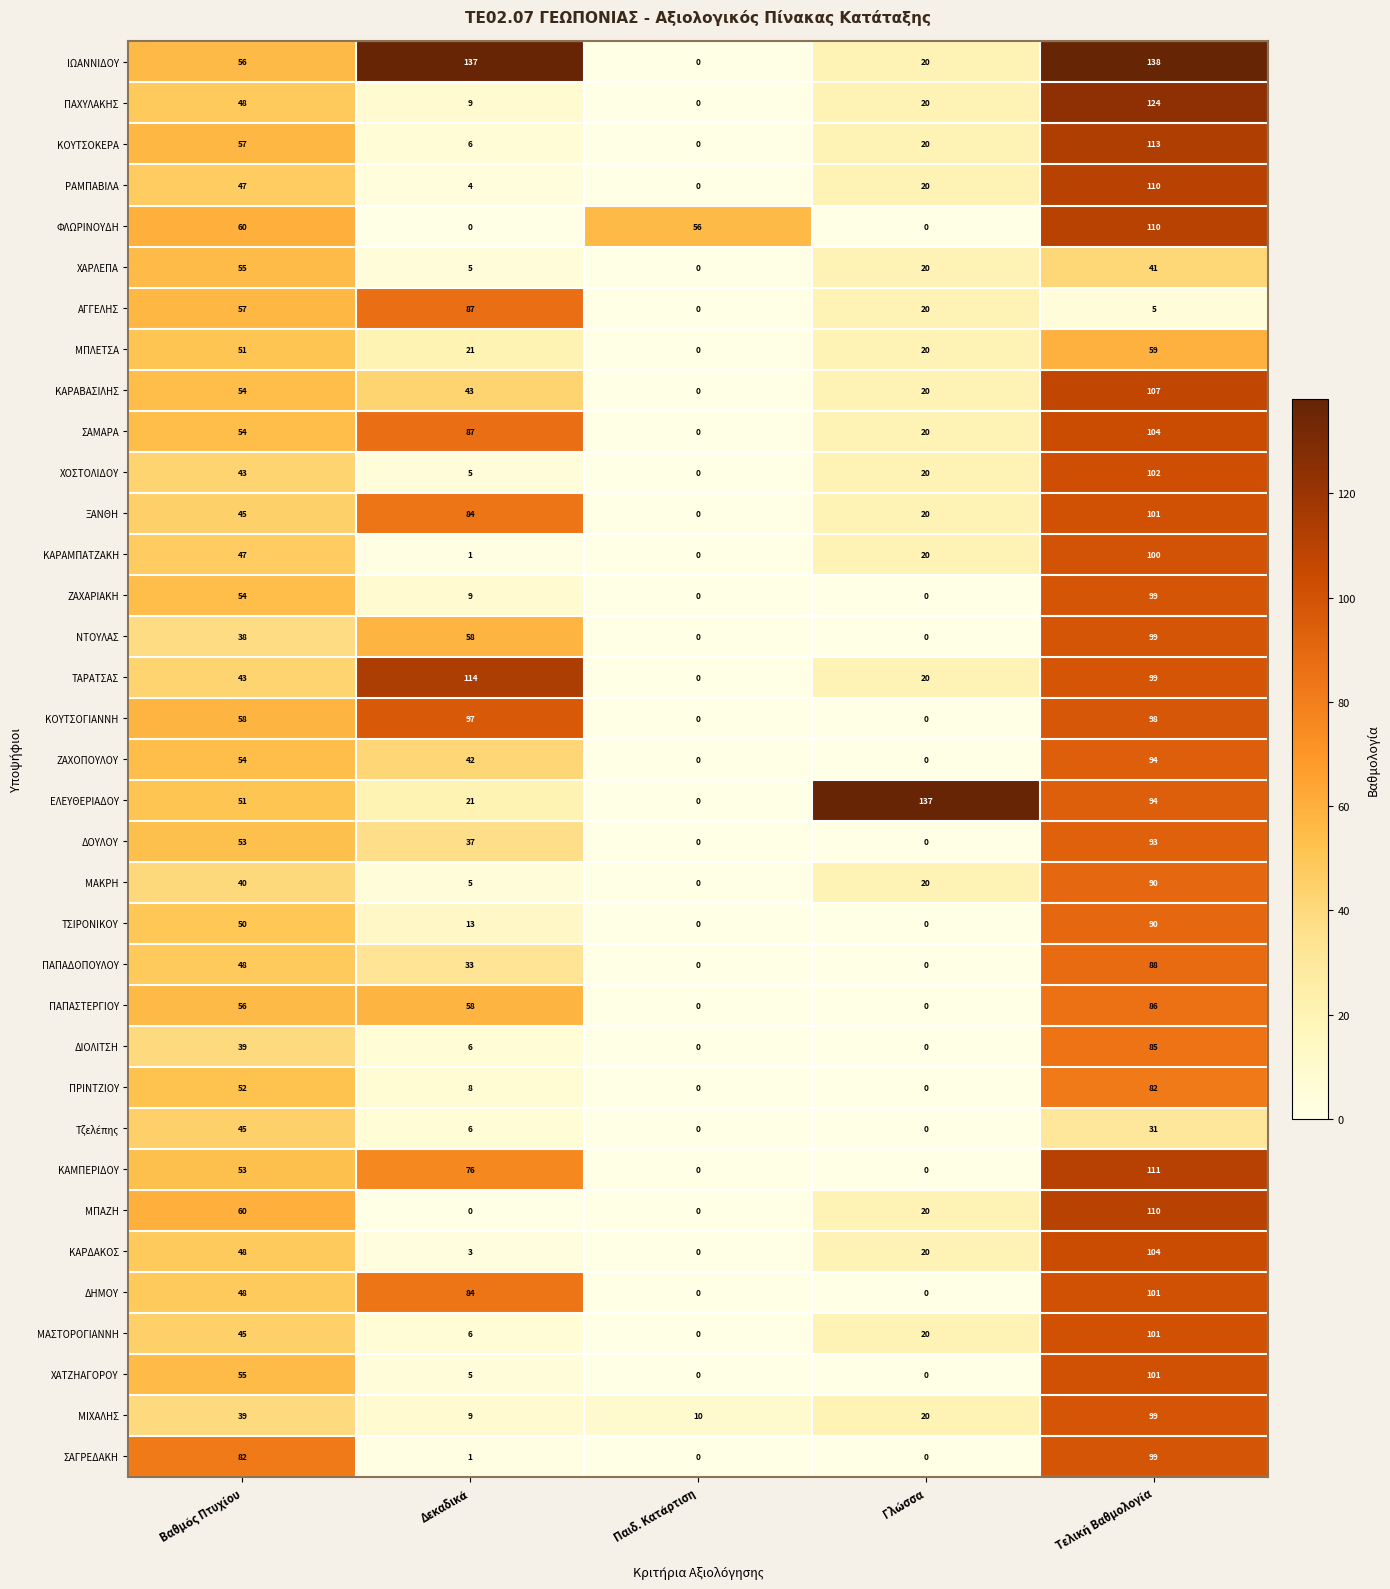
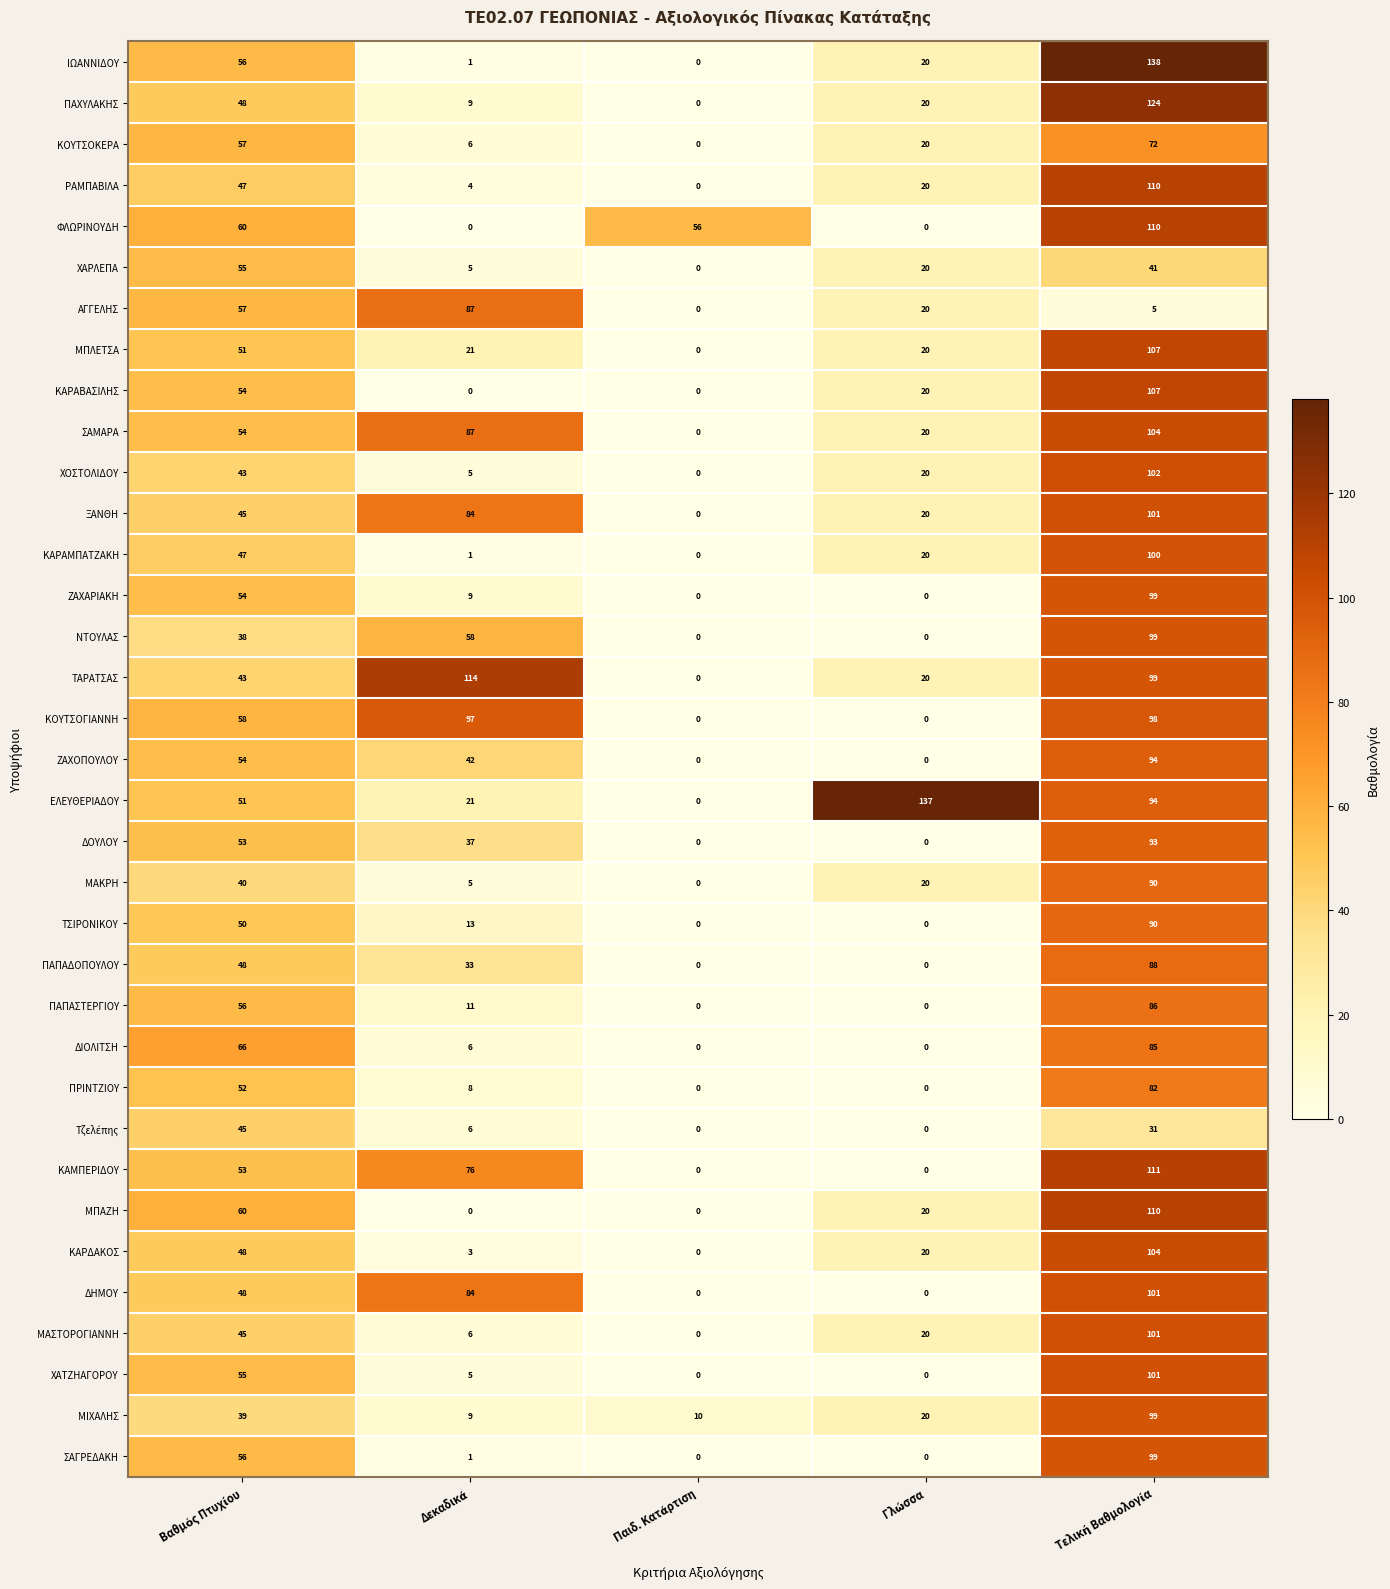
  {
    "ΙΩΑΝΝΙΔΟΥ": {
      "Βαθμός Πτυχίου": 56,
-     "Δεκαδικά": 137,
+     "Δεκαδικά": 1,
      "Παιδ. Κατάρτιση": 0,
      "Γλώσσα": 20,
      "Τελική Βαθμολογία": 138
    },
    "ΠΑΧΥΛΑΚΗΣ": {
      "Βαθμός Πτυχίου": 48,
      "Δεκαδικά": 9,
      "Παιδ. Κατάρτιση": 0,
      "Γλώσσα": 20,
      "Τελική Βαθμολογία": 124
    },
    "ΚΟΥΤΣΟΚΕΡΑ": {
      "Βαθμός Πτυχίου": 57,
      "Δεκαδικά": 6,
      "Παιδ. Κατάρτιση": 0,
      "Γλώσσα": 20,
-     "Τελική Βαθμολογία": 113
+     "Τελική Βαθμολογία": 72
    },
    "ΡΑΜΠΑΒΙΛΑ": {
      "Βαθμός Πτυχίου": 47,
      "Δεκαδικά": 4,
      "Παιδ. Κατάρτιση": 0,
      "Γλώσσα": 20,
      "Τελική Βαθμολογία": 110
    },
    "ΦΛΩΡΙΝΟΥΔΗ": {
      "Βαθμός Πτυχίου": 60,
      "Δεκαδικά": 0,
      "Παιδ. Κατάρτιση": 56,
      "Γλώσσα": 0,
      "Τελική Βαθμολογία": 110
    },
    "ΧΑΡΛΕΠΑ": {
      "Βαθμός Πτυχίου": 55,
      "Δεκαδικά": 5,
      "Παιδ. Κατάρτιση": 0,
      "Γλώσσα": 20,
      "Τελική Βαθμολογία": 41
    },
    "ΑΓΓΕΛΗΣ": {
      "Βαθμός Πτυχίου": 57,
      "Δεκαδικά": 87,
      "Παιδ. Κατάρτιση": 0,
      "Γλώσσα": 20,
      "Τελική Βαθμολογία": 5
    },
    "ΜΠΛΕΤΣΑ": {
      "Βαθμός Πτυχίου": 51,
      "Δεκαδικά": 21,
      "Παιδ. Κατάρτιση": 0,
      "Γλώσσα": 20,
-     "Τελική Βαθμολογία": 59
+     "Τελική Βαθμολογία": 107
    },
    "ΚΑΡΑΒΑΣΙΛΗΣ": {
      "Βαθμός Πτυχίου": 54,
-     "Δεκαδικά": 43,
+     "Δεκαδικά": 0,
      "Παιδ. Κατάρτιση": 0,
      "Γλώσσα": 20,
      "Τελική Βαθμολογία": 107
    },
    "ΣΑΜΑΡΑ": {
      "Βαθμός Πτυχίου": 54,
      "Δεκαδικά": 87,
      "Παιδ. Κατάρτιση": 0,
      "Γλώσσα": 20,
      "Τελική Βαθμολογία": 104
    },
    "ΧΟΣΤΟΛΙΔΟΥ": {
      "Βαθμός Πτυχίου": 43,
      "Δεκαδικά": 5,
      "Παιδ. Κατάρτιση": 0,
      "Γλώσσα": 20,
      "Τελική Βαθμολογία": 102
    },
    "ΞΑΝΘΗ": {
      "Βαθμός Πτυχίου": 45,
      "Δεκαδικά": 84,
      "Παιδ. Κατάρτιση": 0,
      "Γλώσσα": 20,
      "Τελική Βαθμολογία": 101
    },
    "ΚΑΡΑΜΠΑΤΖΑΚΗ": {
      "Βαθμός Πτυχίου": 47,
      "Δεκαδικά": 1,
      "Παιδ. Κατάρτιση": 0,
      "Γλώσσα": 20,
      "Τελική Βαθμολογία": 100
    },
    "ΖΑΧΑΡΙΑΚΗ": {
      "Βαθμός Πτυχίου": 54,
      "Δεκαδικά": 9,
      "Παιδ. Κατάρτιση": 0,
      "Γλώσσα": 0,
      "Τελική Βαθμολογία": 99
    },
    "ΝΤΟΥΛΑΣ": {
      "Βαθμός Πτυχίου": 38,
      "Δεκαδικά": 58,
      "Παιδ. Κατάρτιση": 0,
      "Γλώσσα": 0,
      "Τελική Βαθμολογία": 99
    },
    "ΤΑΡΑΤΣΑΣ": {
      "Βαθμός Πτυχίου": 43,
      "Δεκαδικά": 114,
      "Παιδ. Κατάρτιση": 0,
      "Γλώσσα": 20,
      "Τελική Βαθμολογία": 99
    },
    "ΚΟΥΤΣΟΓΙΑΝΝΗ": {
      "Βαθμός Πτυχίου": 58,
      "Δεκαδικά": 97,
      "Παιδ. Κατάρτιση": 0,
      "Γλώσσα": 0,
      "Τελική Βαθμολογία": 98
    },
    "ΖΑΧΟΠΟΥΛΟΥ": {
      "Βαθμός Πτυχίου": 54,
      "Δεκαδικά": 42,
      "Παιδ. Κατάρτιση": 0,
      "Γλώσσα": 0,
      "Τελική Βαθμολογία": 94
    },
    "ΕΛΕΥΘΕΡΙΑΔΟΥ": {
      "Βαθμός Πτυχίου": 51,
      "Δεκαδικά": 21,
      "Παιδ. Κατάρτιση": 0,
      "Γλώσσα": 137,
      "Τελική Βαθμολογία": 94
    },
    "ΔΟΥΛΟΥ": {
      "Βαθμός Πτυχίου": 53,
      "Δεκαδικά": 37,
      "Παιδ. Κατάρτιση": 0,
      "Γλώσσα": 0,
      "Τελική Βαθμολογία": 93
    },
    "ΜΑΚΡΗ": {
      "Βαθμός Πτυχίου": 40,
      "Δεκαδικά": 5,
      "Παιδ. Κατάρτιση": 0,
      "Γλώσσα": 20,
      "Τελική Βαθμολογία": 90
    },
    "ΤΣΙΡΟΝΙΚΟΥ": {
      "Βαθμός Πτυχίου": 50,
      "Δεκαδικά": 13,
      "Παιδ. Κατάρτιση": 0,
      "Γλώσσα": 0,
      "Τελική Βαθμολογία": 90
    },
    "ΠΑΠΑΔΟΠΟΥΛΟΥ": {
      "Βαθμός Πτυχίου": 48,
      "Δεκαδικά": 33,
      "Παιδ. Κατάρτιση": 0,
      "Γλώσσα": 0,
      "Τελική Βαθμολογία": 88
    },
    "ΠΑΠΑΣΤΕΡΓΙΟΥ": {
      "Βαθμός Πτυχίου": 56,
-     "Δεκαδικά": 58,
+     "Δεκαδικά": 11,
      "Παιδ. Κατάρτιση": 0,
      "Γλώσσα": 0,
      "Τελική Βαθμολογία": 86
    },
    "ΔΙΟΛΙΤΣΗ": {
-     "Βαθμός Πτυχίου": 39,
+     "Βαθμός Πτυχίου": 66,
      "Δεκαδικά": 6,
      "Παιδ. Κατάρτιση": 0,
      "Γλώσσα": 0,
      "Τελική Βαθμολογία": 85
    },
    "ΠΡΙΝΤΖΙΟΥ": {
      "Βαθμός Πτυχίου": 52,
      "Δεκαδικά": 8,
      "Παιδ. Κατάρτιση": 0,
      "Γλώσσα": 0,
      "Τελική Βαθμολογία": 82
    },
    "Τζελέπης": {
      "Βαθμός Πτυχίου": 45,
      "Δεκαδικά": 6,
      "Παιδ. Κατάρτιση": 0,
      "Γλώσσα": 0,
      "Τελική Βαθμολογία": 31
    },
    "ΚΑΜΠΕΡΙΔΟΥ": {
      "Βαθμός Πτυχίου": 53,
      "Δεκαδικά": 76,
      "Παιδ. Κατάρτιση": 0,
      "Γλώσσα": 0,
      "Τελική Βαθμολογία": 111
    },
    "ΜΠΑΖΗ": {
      "Βαθμός Πτυχίου": 60,
      "Δεκαδικά": 0,
      "Παιδ. Κατάρτιση": 0,
      "Γλώσσα": 20,
      "Τελική Βαθμολογία": 110
    },
    "ΚΑΡΔΑΚΟΣ": {
      "Βαθμός Πτυχίου": 48,
      "Δεκαδικά": 3,
      "Παιδ. Κατάρτιση": 0,
      "Γλώσσα": 20,
      "Τελική Βαθμολογία": 104
    },
    "ΔΗΜΟΥ": {
      "Βαθμός Πτυχίου": 48,
      "Δεκαδικά": 84,
      "Παιδ. Κατάρτιση": 0,
      "Γλώσσα": 0,
      "Τελική Βαθμολογία": 101
    },
    "ΜΑΣΤΟΡΟΓΙΑΝΝΗ": {
      "Βαθμός Πτυχίου": 45,
      "Δεκαδικά": 6,
      "Παιδ. Κατάρτιση": 0,
      "Γλώσσα": 20,
      "Τελική Βαθμολογία": 101
    },
    "ΧΑΤΖΗΑΓΟΡΟΥ": {
      "Βαθμός Πτυχίου": 55,
      "Δεκαδικά": 5,
      "Παιδ. Κατάρτιση": 0,
      "Γλώσσα": 0,
      "Τελική Βαθμολογία": 101
    },
    "ΜΙΧΑΛΗΣ": {
      "Βαθμός Πτυχίου": 39,
      "Δεκαδικά": 9,
      "Παιδ. Κατάρτιση": 10,
      "Γλώσσα": 20,
      "Τελική Βαθμολογία": 99
    },
    "ΣΑΓΡΕΔΑΚΗ": {
-     "Βαθμός Πτυχίου": 82,
+     "Βαθμός Πτυχίου": 56,
      "Δεκαδικά": 1,
      "Παιδ. Κατάρτιση": 0,
      "Γλώσσα": 0,
      "Τελική Βαθμολογία": 99
    }
  }
